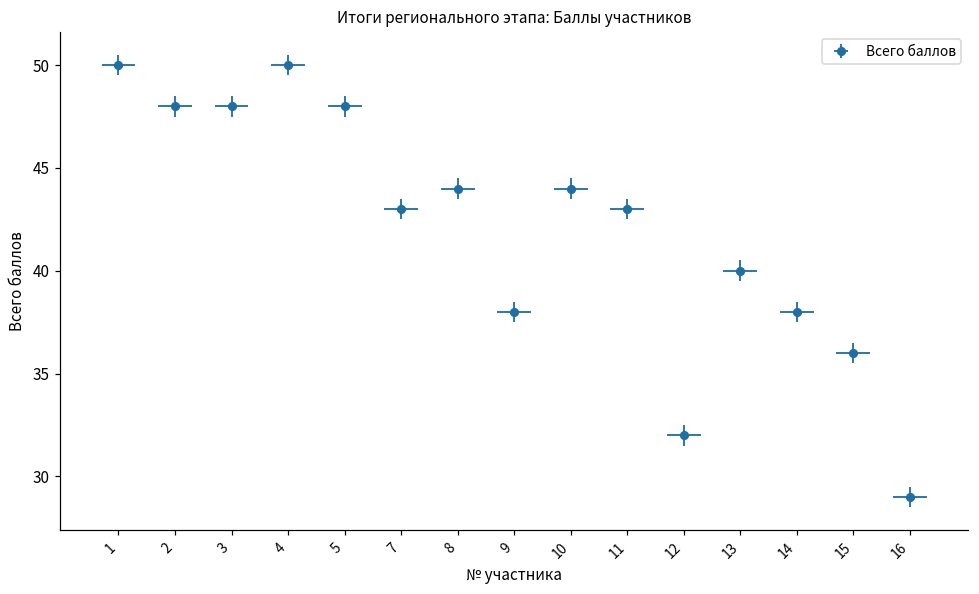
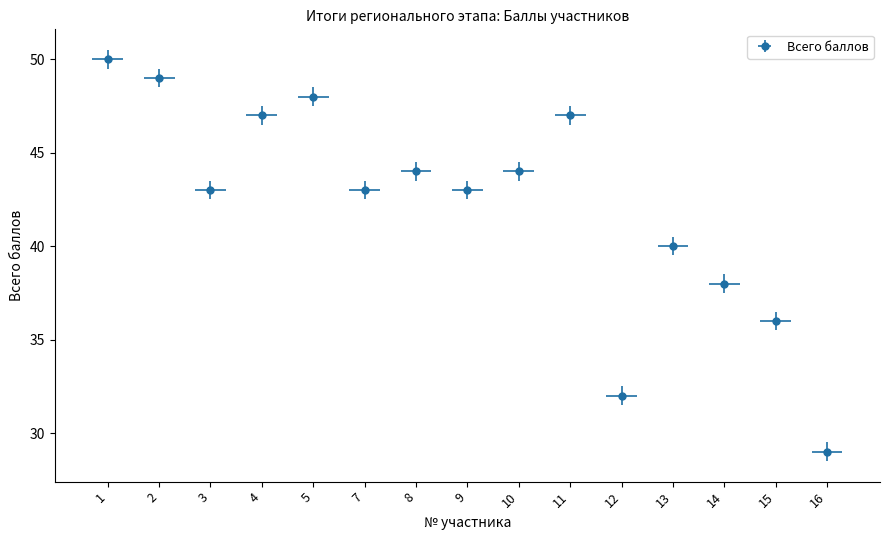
  {
    "1": 50,
-   "2": 48,
-   "3": 48,
-   "4": 50,
+   "2": 49,
+   "3": 43,
+   "4": 47,
    "5": 48,
    "7": 43,
    "8": 44,
-   "9": 38,
+   "9": 43,
    "10": 44,
-   "11": 43,
+   "11": 47,
    "12": 32,
    "13": 40,
    "14": 38,
    "15": 36,
    "16": 29
  }
